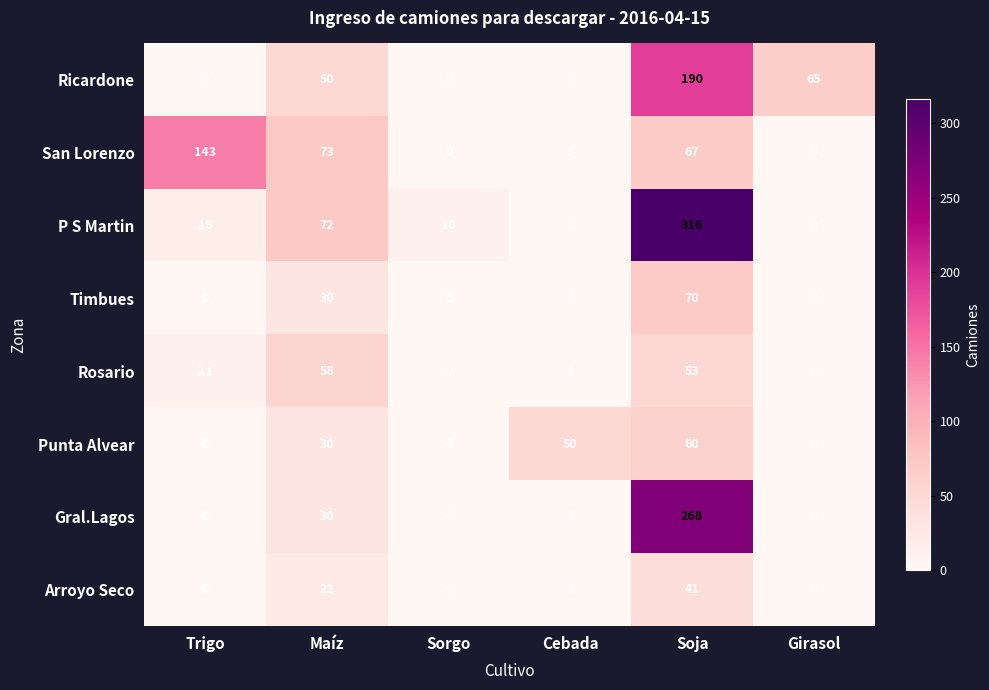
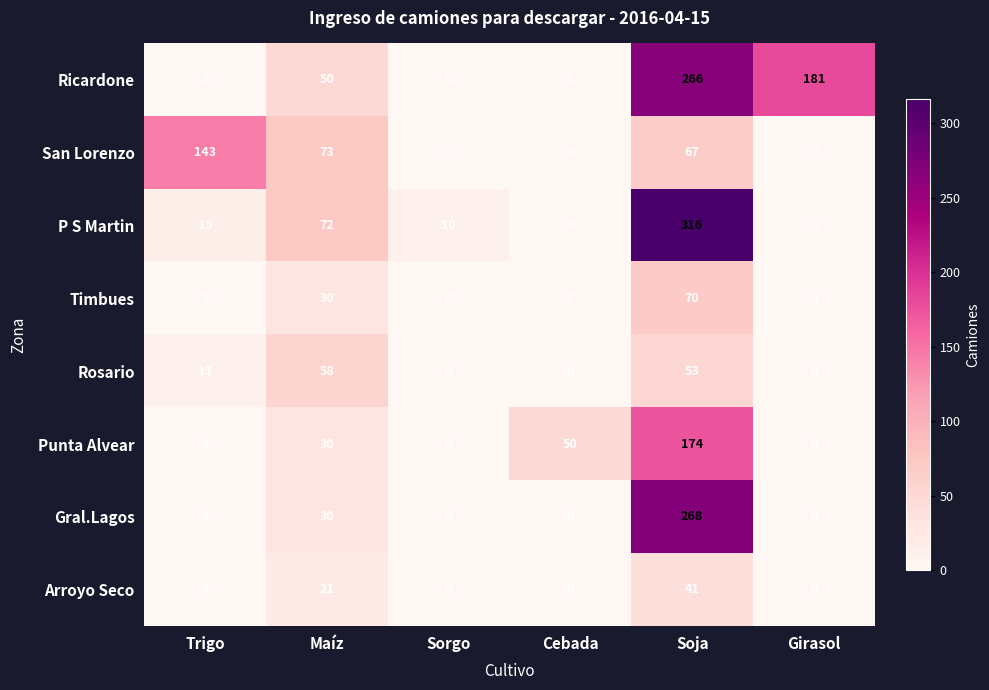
  {
    "Ricardone": {
-     "Soja": 190,
-     "Girasol": 65
+     "Soja": 266,
+     "Girasol": 181
    },
    "San Lorenzo": {
      "Trigo": 143,
      "Maíz": 73,
      "Soja": 67
    },
    "P S Martin": {
      "Maíz": 72,
      "Soja": 316
    },
    "Timbues": {
      "Soja": 70
    },
    "Punta Alvear": {
-     "Soja": 60
+     "Soja": 174
    },
    "Gral.Lagos": {
      "Soja": 268
    }
  }
